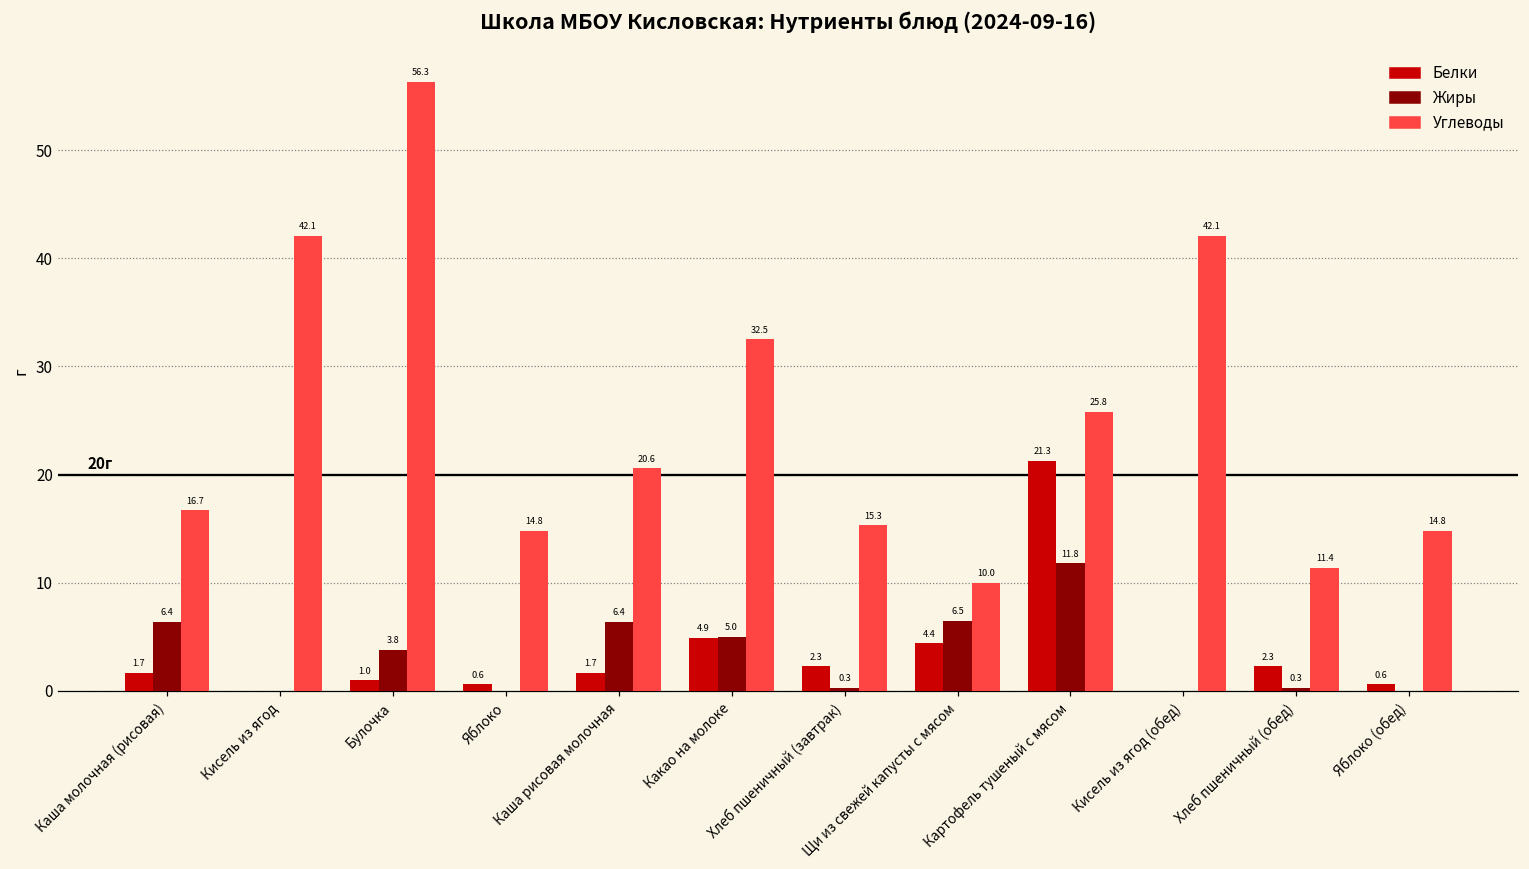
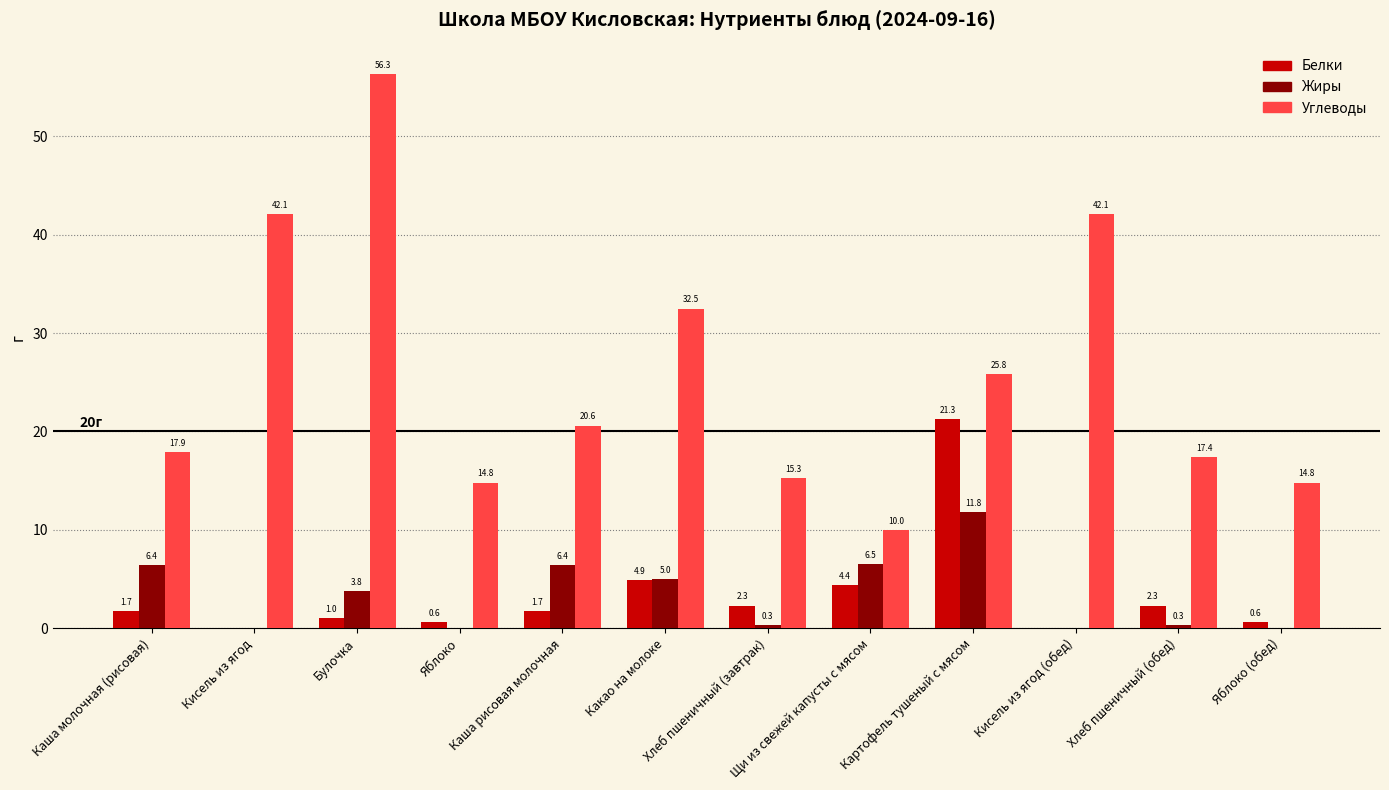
  {
    "Белки": {
      "Каша молочная (рисовая)": 1.7,
      "Булочка": 1.0,
      "Яблоко": 0.6,
      "Каша рисовая молочная": 1.7,
      "Какао на молоке": 4.9,
      "Хлеб пшеничный (завтрак)": 2.3,
      "Щи из свежей капусты с мясом": 4.4,
      "Картофель тушеный с мясом": 21.3,
      "Хлеб пшеничный (обед)": 2.3,
      "Яблоко (обед)": 0.6
    },
    "Жиры": {
      "Каша молочная (рисовая)": 6.4,
      "Булочка": 3.8,
      "Каша рисовая молочная": 6.4,
      "Какао на молоке": 5.0,
      "Хлеб пшеничный (завтрак)": 0.3,
      "Щи из свежей капусты с мясом": 6.5,
      "Картофель тушеный с мясом": 11.8,
      "Хлеб пшеничный (обед)": 0.3
    },
    "Углеводы": {
-     "Каша молочная (рисовая)": 16.7,
+     "Каша молочная (рисовая)": 17.9,
      "Кисель из ягод": 42.1,
      "Булочка": 56.3,
      "Яблоко": 14.8,
      "Каша рисовая молочная": 20.6,
      "Какао на молоке": 32.5,
      "Хлеб пшеничный (завтрак)": 15.3,
      "Щи из свежей капусты с мясом": 10.0,
      "Картофель тушеный с мясом": 25.8,
      "Кисель из ягод (обед)": 42.1,
-     "Хлеб пшеничный (обед)": 11.4,
+     "Хлеб пшеничный (обед)": 17.4,
      "Яблоко (обед)": 14.8
    }
  }
